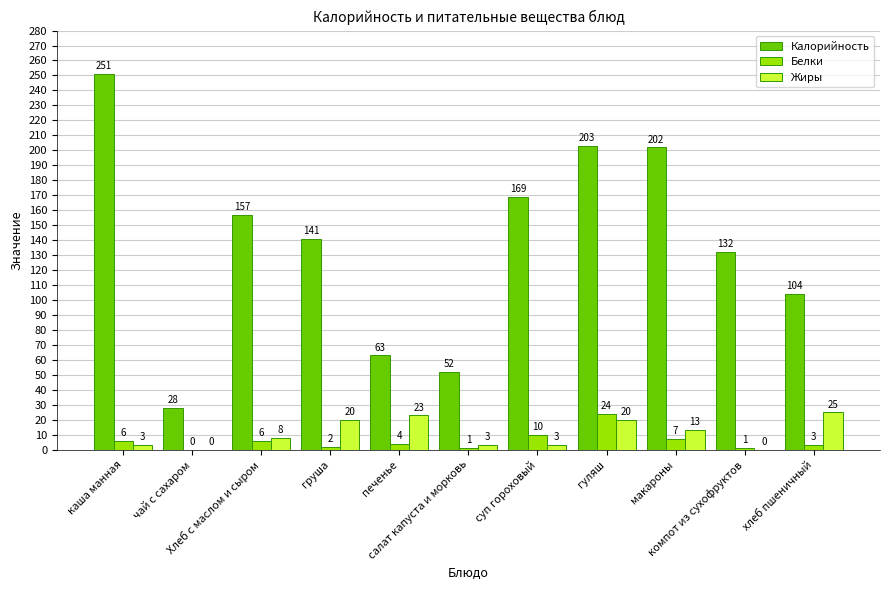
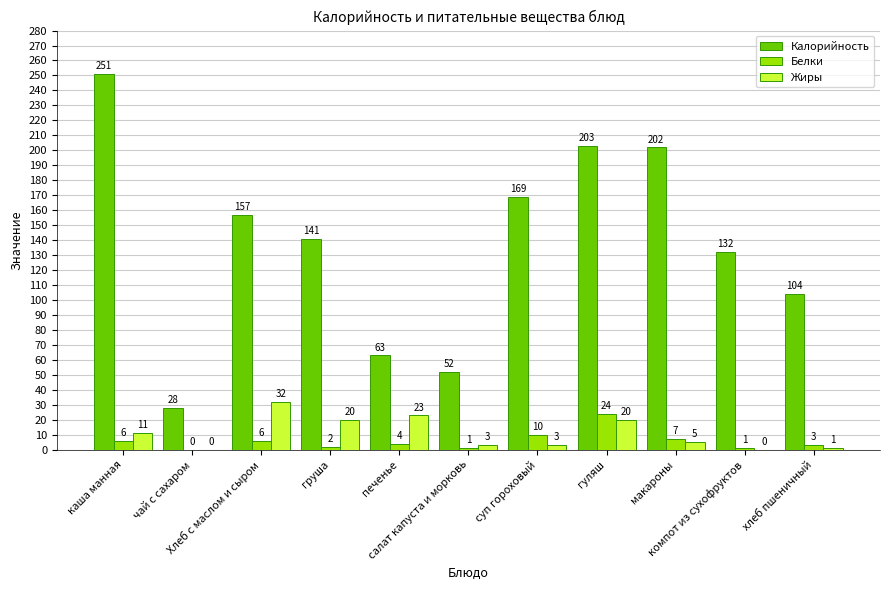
  {
    "Жиры": {
-     "каша манная": 3,
+     "каша манная": 11,
      "чай с сахаром": 0,
-     "Хлеб с маслом и сыром": 8,
+     "Хлеб с маслом и сыром": 32,
      "груша": 20,
      "печенье": 23,
      "салат капуста и морковь": 3,
      "суп гороховый": 3,
      "гуляш": 20,
-     "макароны": 13,
+     "макароны": 5,
      "компот из сухофруктов": 0,
-     "хлеб пшеничный": 25
+     "хлеб пшеничный": 1
    }
  }
